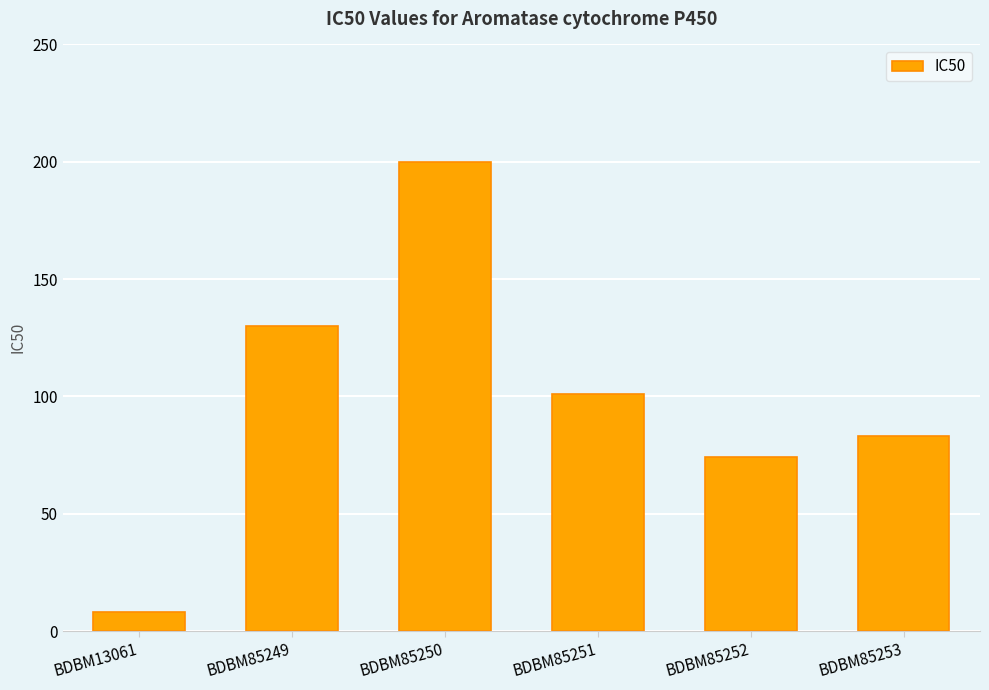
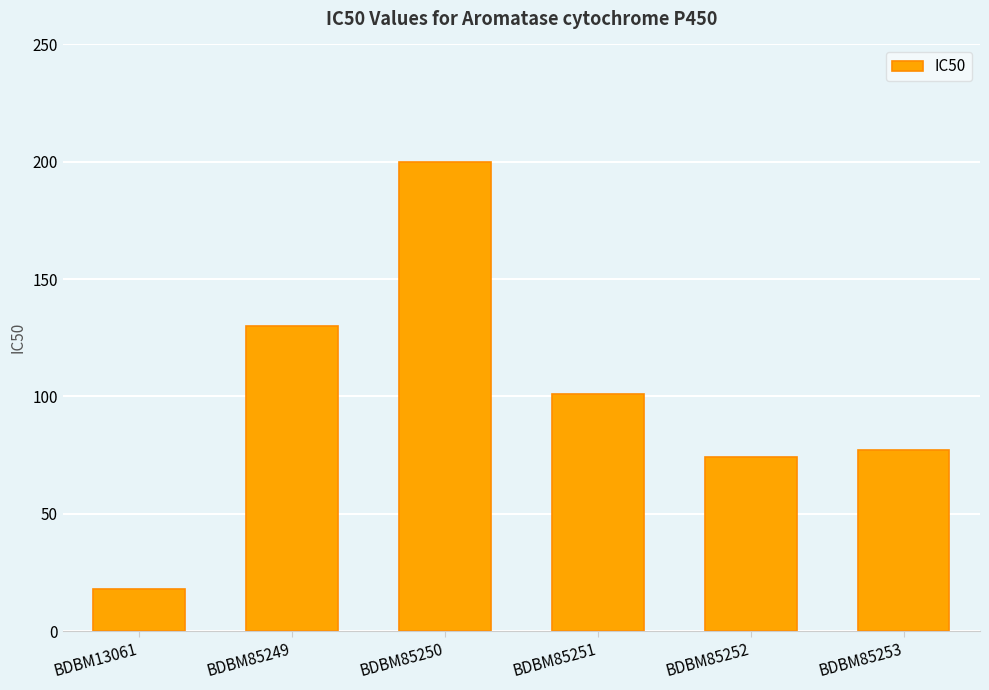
  {
-   "BDBM13061": 8,
+   "BDBM13061": 18,
    "BDBM85249": 130,
    "BDBM85250": 200,
    "BDBM85251": 101,
    "BDBM85252": 74,
-   "BDBM85253": 83
+   "BDBM85253": 77
  }
